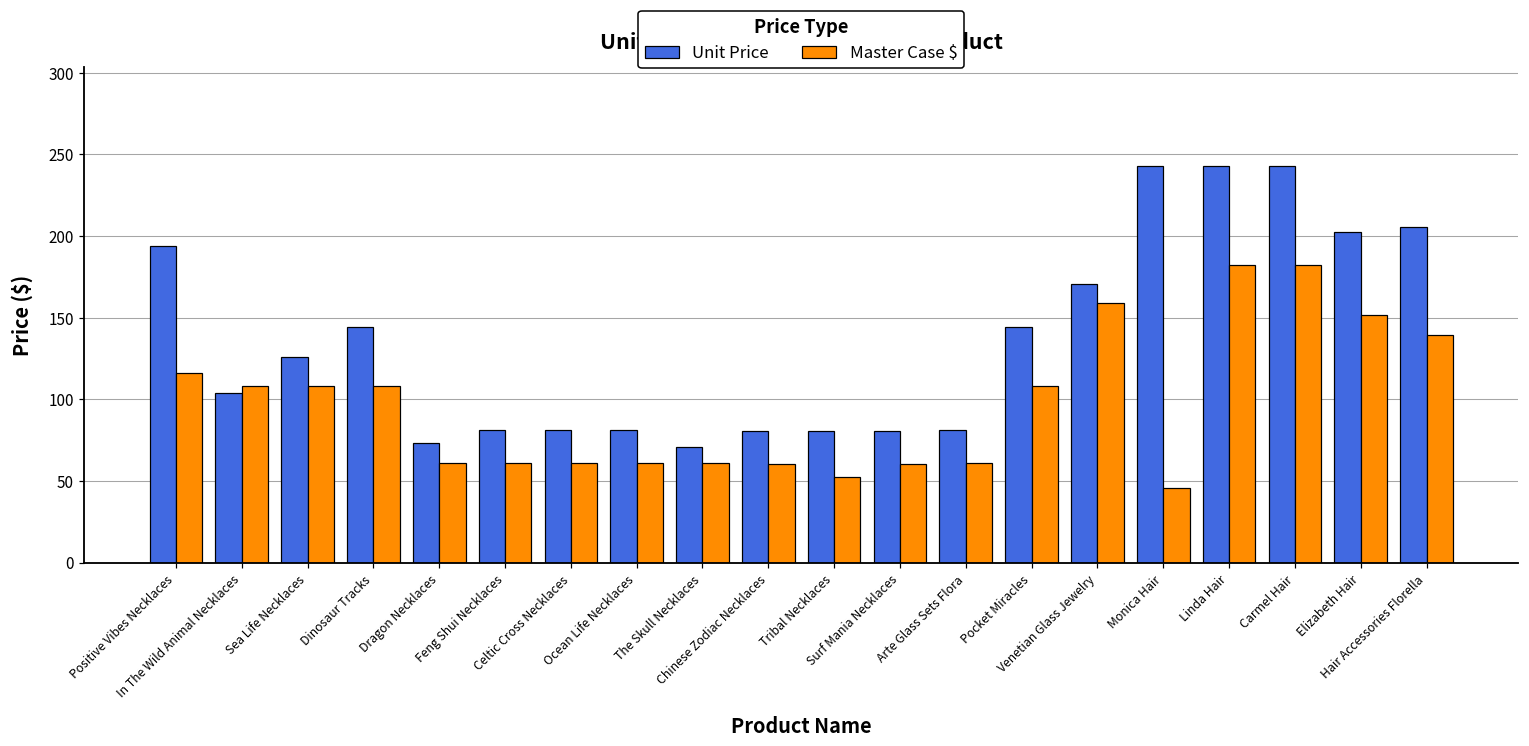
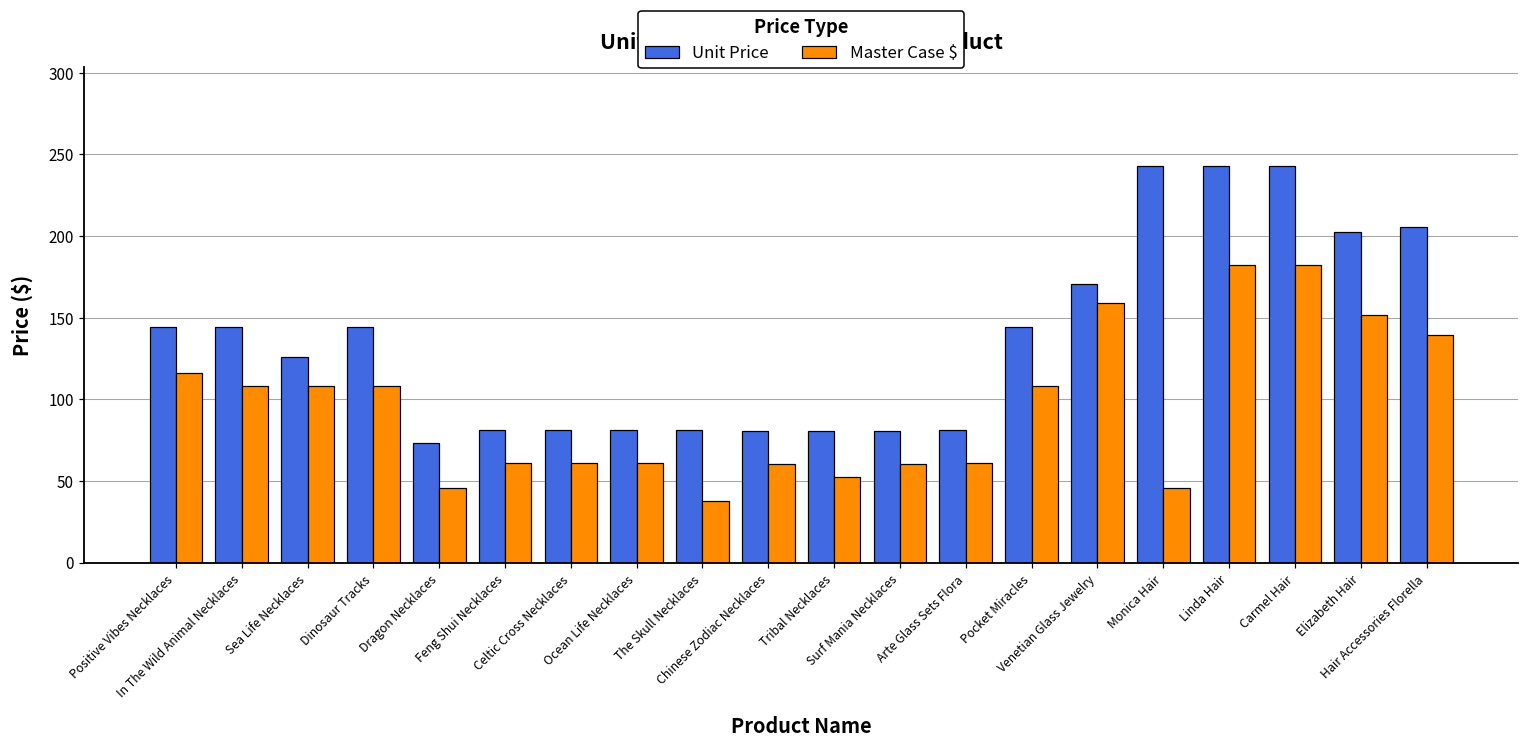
  {
    "Unit Price": {
-     "Positive Vibes Necklaces": 194,
-     "In The Wild Animal Necklaces": 104,
+     "Positive Vibes Necklaces": 144,
+     "In The Wild Animal Necklaces": 144,
      "Sea Life Necklaces": 126,
      "Dinosaur Tracks": 144,
      "Dragon Necklaces": 73,
      "Feng Shui Necklaces": 81,
      "Celtic Cross Necklaces": 81,
      "Ocean Life Necklaces": 81,
-     "The Skull Necklaces": 71,
+     "The Skull Necklaces": 81,
      "Chinese Zodiac Necklaces": 81,
      "Tribal Necklaces": 81,
      "Surf Mania Necklaces": 81,
      "Arte Glass Sets Flora": 81,
      "Pocket Miracles": 144,
      "Venetian Glass Jewelry": 171,
      "Monica Hair": 243,
      "Linda Hair": 243,
      "Carmel Hair": 243,
      "Elizabeth Hair": 203,
      "Hair Accessories Florella": 205
    },
    "Master Case $": {
      "Positive Vibes Necklaces": 116,
      "In The Wild Animal Necklaces": 108,
      "Sea Life Necklaces": 108,
      "Dinosaur Tracks": 108,
-     "Dragon Necklaces": 61,
+     "Dragon Necklaces": 46,
      "Feng Shui Necklaces": 61,
      "Celtic Cross Necklaces": 61,
      "Ocean Life Necklaces": 61,
-     "The Skull Necklaces": 61,
+     "The Skull Necklaces": 38,
      "Chinese Zodiac Necklaces": 61,
      "Tribal Necklaces": 52,
      "Surf Mania Necklaces": 61,
      "Arte Glass Sets Flora": 61,
      "Pocket Miracles": 108,
      "Venetian Glass Jewelry": 159,
      "Monica Hair": 45,
      "Linda Hair": 182,
      "Carmel Hair": 182,
      "Elizabeth Hair": 152,
      "Hair Accessories Florella": 139
    }
  }
